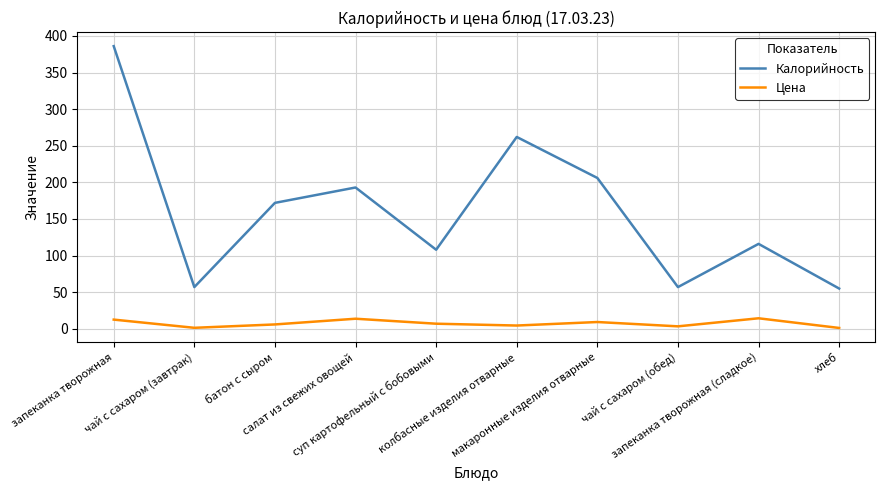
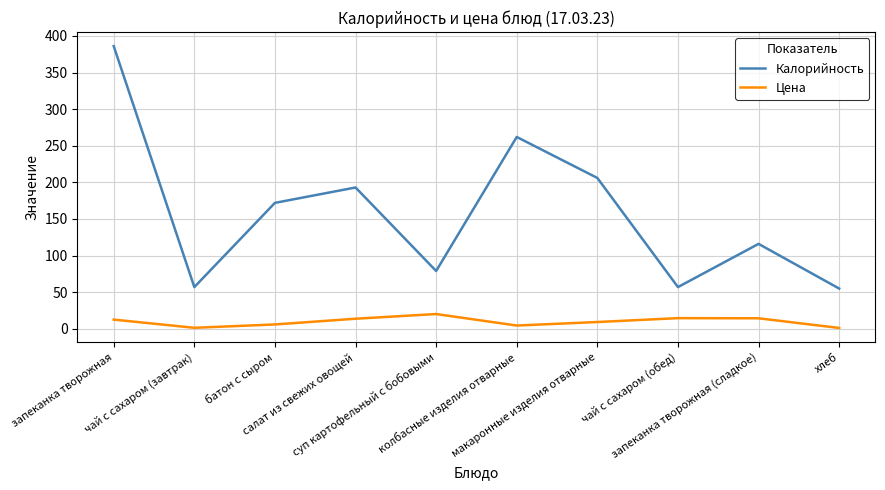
  {
    "Калорийность": {
      "запеканка творожная": 390,
      "чай с сахаром (завтрак)": 60,
      "батон с сыром": 170,
      "салат из свежих овощей": 190,
-     "суп картофельный с бобовыми": 110,
+     "суп картофельный с бобовыми": 80,
      "колбасные изделия отварные": 260,
      "макаронные изделия отварные": 210,
      "чай с сахаром (обед)": 60,
      "запеканка творожная (сладкое)": 120,
      "хлеб": 60
    },
    "Цена": {
      "запеканка творожная": 10,
      "чай с сахаром (завтрак)": 0,
      "батон с сыром": 10,
      "салат из свежих овощей": 10,
-     "суп картофельный с бобовыми": 10,
+     "суп картофельный с бобовыми": 20,
      "колбасные изделия отварные": 0,
      "макаронные изделия отварные": 10,
-     "чай с сахаром (обед)": 0,
+     "чай с сахаром (обед)": 10,
      "запеканка творожная (сладкое)": 10,
      "хлеб": 0
    }
  }
